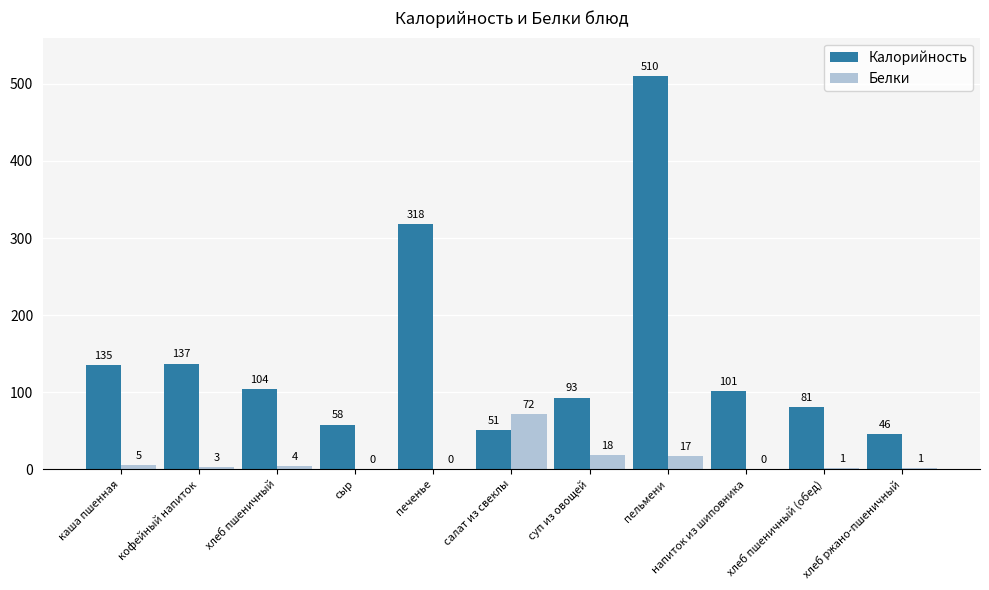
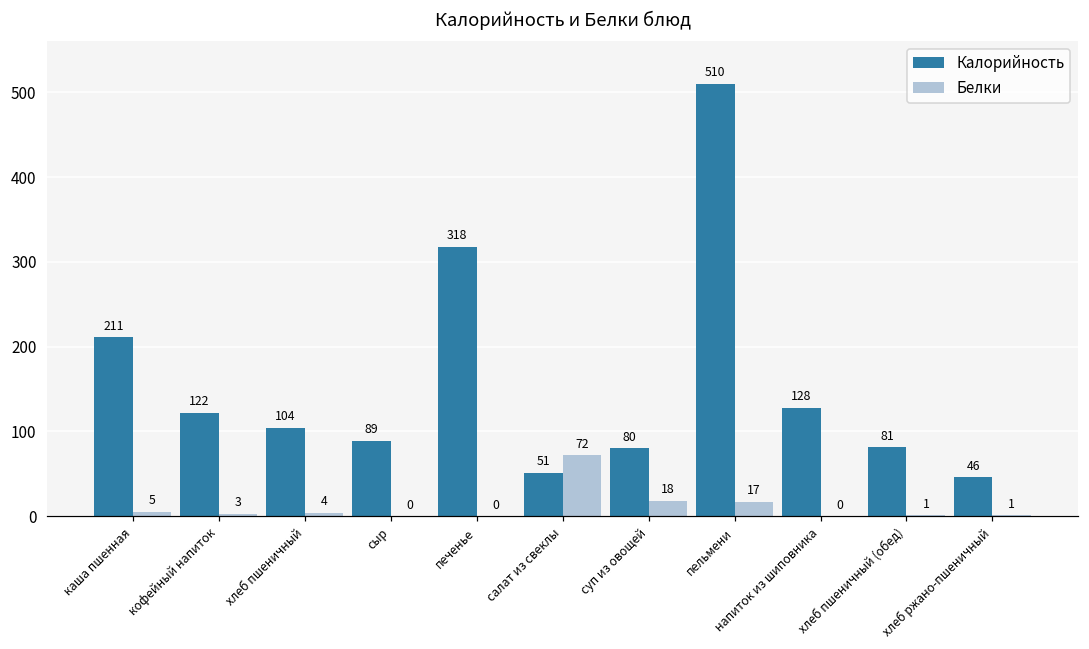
  {
    "Калорийность": {
-     "каша пшенная": 135,
-     "кофейный напиток": 137,
+     "каша пшенная": 211,
+     "кофейный напиток": 122,
      "хлеб пшеничный": 104,
-     "сыр": 58,
+     "сыр": 89,
      "печенье": 318,
      "салат из свеклы": 51,
-     "суп из овощей": 93,
+     "суп из овощей": 80,
      "пельмени": 510,
-     "напиток из шиповника": 101,
+     "напиток из шиповника": 128,
      "хлеб пшеничный (обед)": 81,
      "хлеб ржано-пшеничный": 46
    },
    "Белки": {
      "каша пшенная": 5,
      "кофейный напиток": 3,
      "хлеб пшеничный": 4,
      "сыр": 0,
      "печенье": 0,
      "салат из свеклы": 72,
      "суп из овощей": 18,
      "пельмени": 17,
      "напиток из шиповника": 0,
      "хлеб пшеничный (обед)": 1,
      "хлеб ржано-пшеничный": 1
    }
  }
